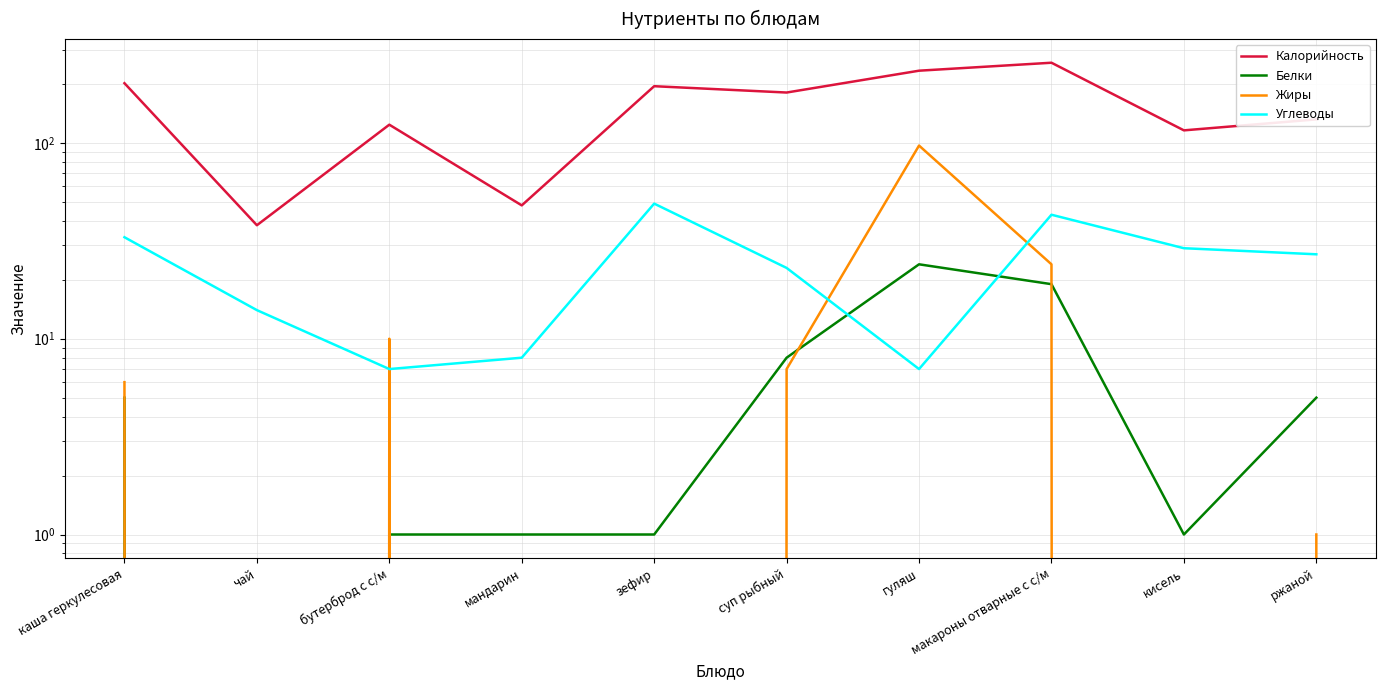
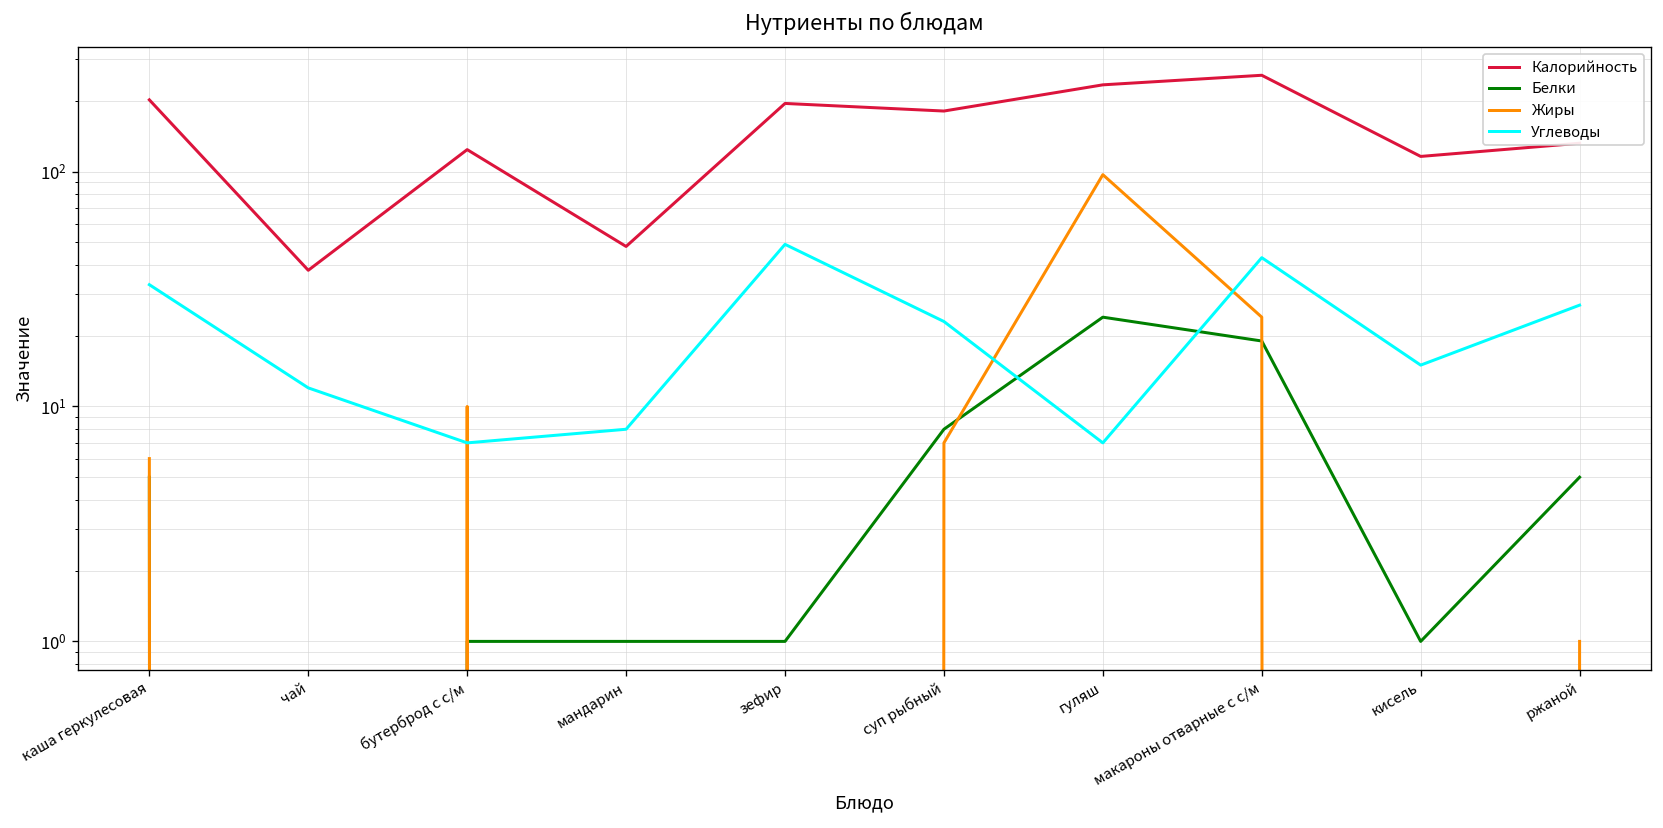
  {
    "Калорийность": {
      "каша геркулесовая": 200,
      "чай": 38,
      "бутерброд с с/м": 120,
      "мандарин": 48,
      "зефир": 200,
      "суп рыбный": 180,
      "гуляш": 230,
      "макароны отварные с с/м": 260,
      "кисель": 120
    },
    "Белки": {
      "каша геркулесовая": 5,
      "бутерброд с с/м": 1,
      "мандарин": 1,
      "зефир": 1,
      "суп рыбный": 8,
      "гуляш": 24,
      "макароны отварные с с/м": 19,
      "кисель": 1,
      "ржаной": 5
    },
    "Жиры": {
      "каша геркулесовая": 6,
      "бутерброд с с/м": 10,
      "суп рыбный": 7,
      "гуляш": 100,
      "макароны отварные с с/м": 24,
      "ржаной": 1
    },
    "Углеводы": {
      "каша геркулесовая": 33,
-     "чай": 14,
+     "чай": 12,
      "бутерброд с с/м": 7,
      "мандарин": 8,
      "зефир": 49,
      "суп рыбный": 23,
      "гуляш": 7,
      "макароны отварные с с/м": 43,
-     "кисель": 29,
+     "кисель": 15,
      "ржаной": 27
    }
  }
